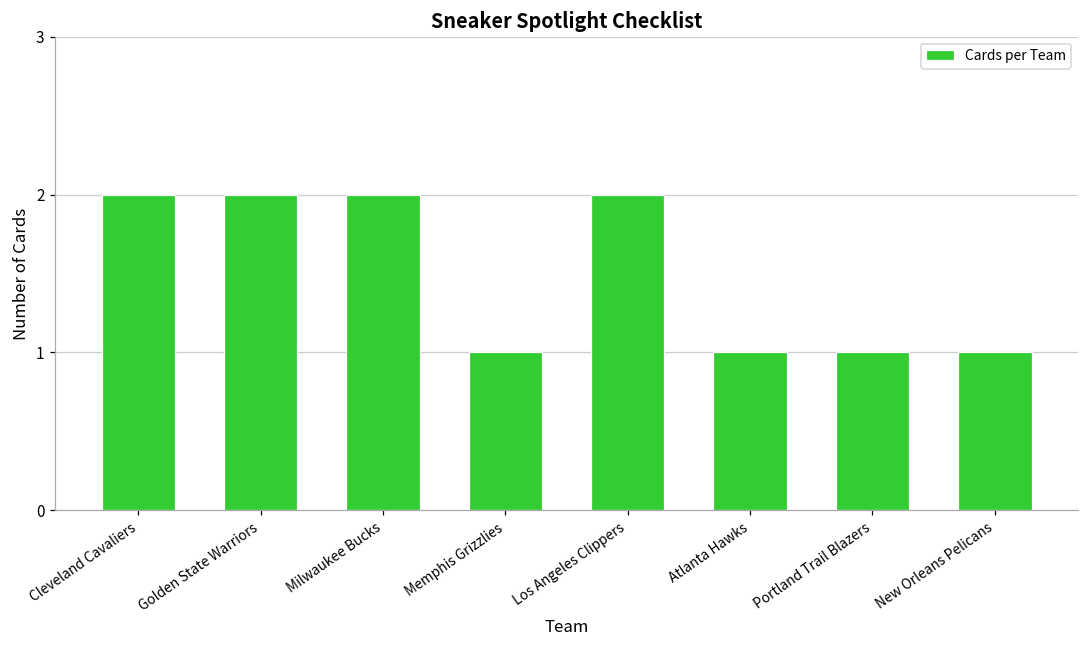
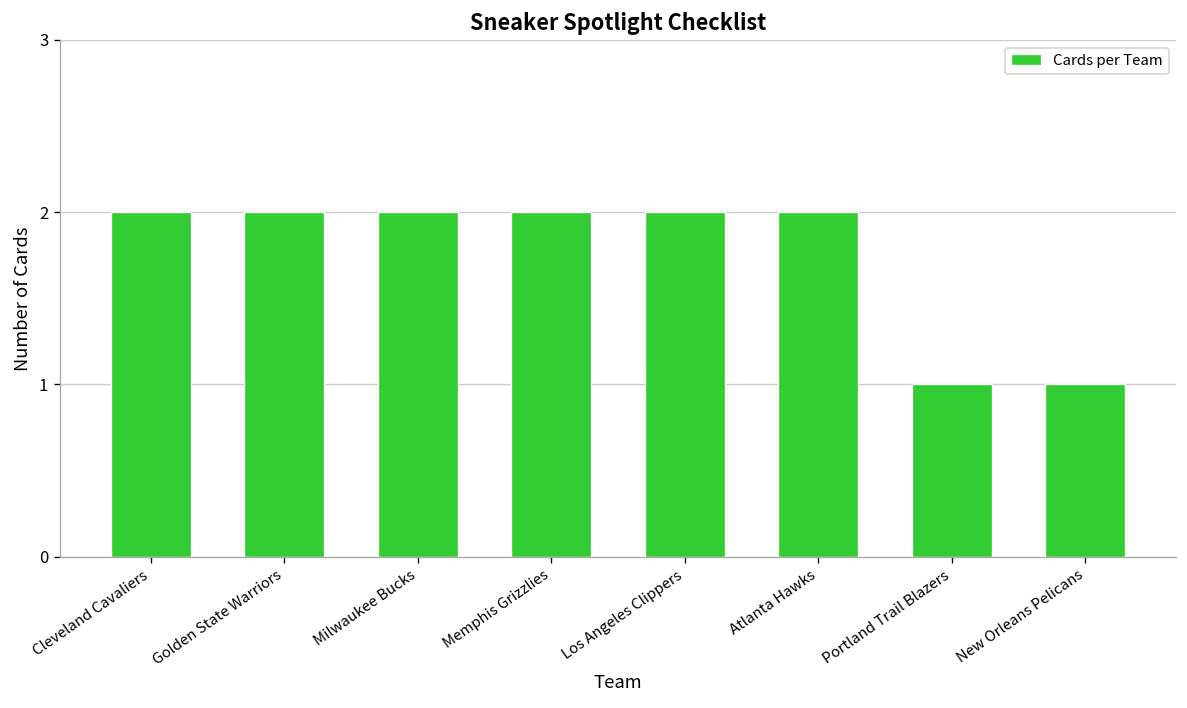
  {
    "Cleveland Cavaliers": 2,
    "Golden State Warriors": 2,
    "Milwaukee Bucks": 2,
-   "Memphis Grizzlies": 1,
+   "Memphis Grizzlies": 2,
    "Los Angeles Clippers": 2,
-   "Atlanta Hawks": 1,
+   "Atlanta Hawks": 2,
    "Portland Trail Blazers": 1,
    "New Orleans Pelicans": 1
  }
